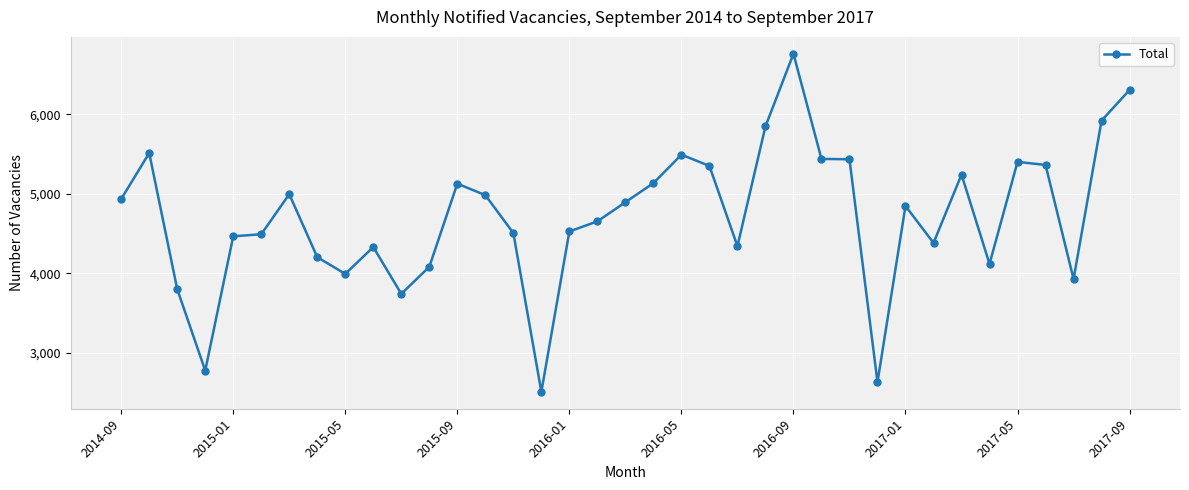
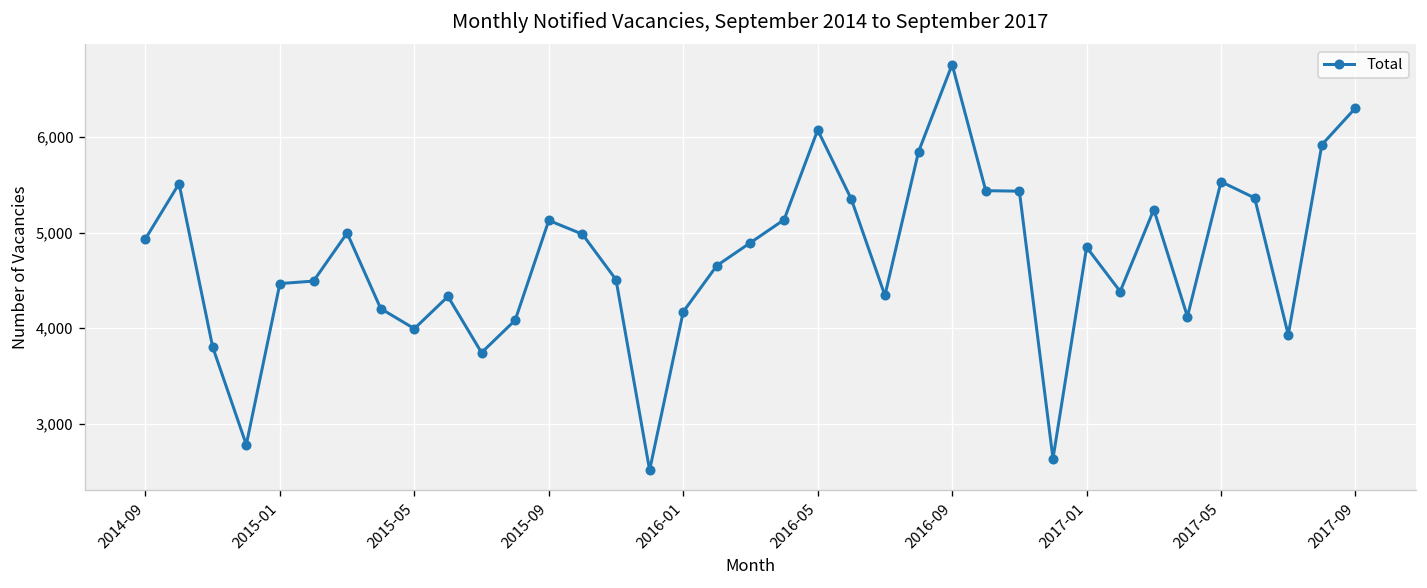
  {
    "2014-09": "4,900",
    "2015-01": "4,500",
    "2015-05": "4,000",
    "2015-09": "5,100",
-   "2016-01": "4,500",
-   "2016-05": "5,500",
+   "2016-01": "4,200",
+   "2016-05": "6,100",
    "2016-09": "6,800",
    "2017-01": "4,800",
-   "2017-05": "5,400",
+   "2017-05": "5,500",
    "2017-09": "6,300"
  }
